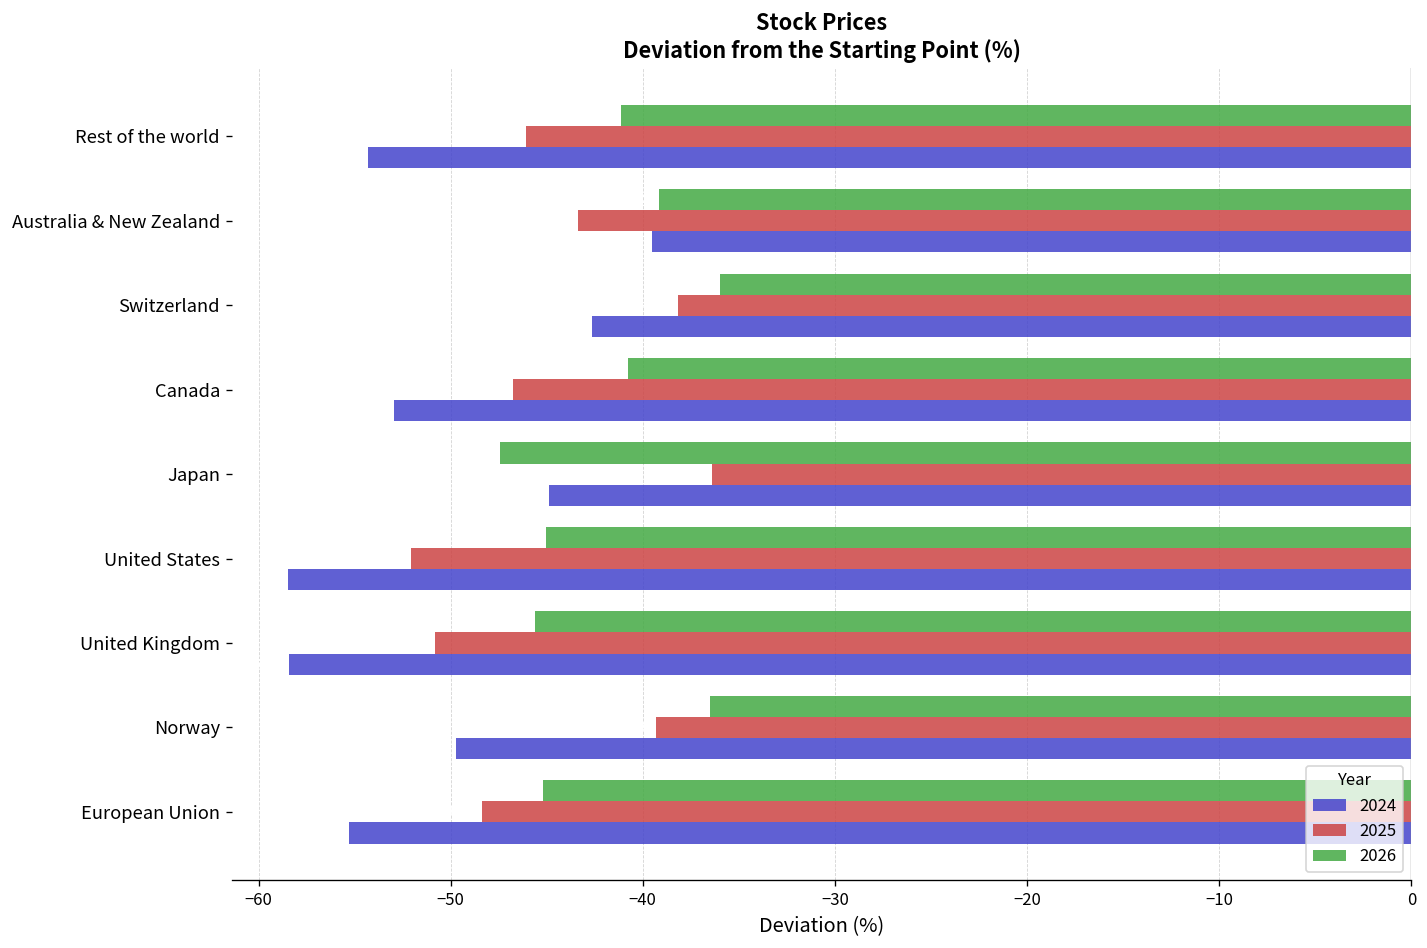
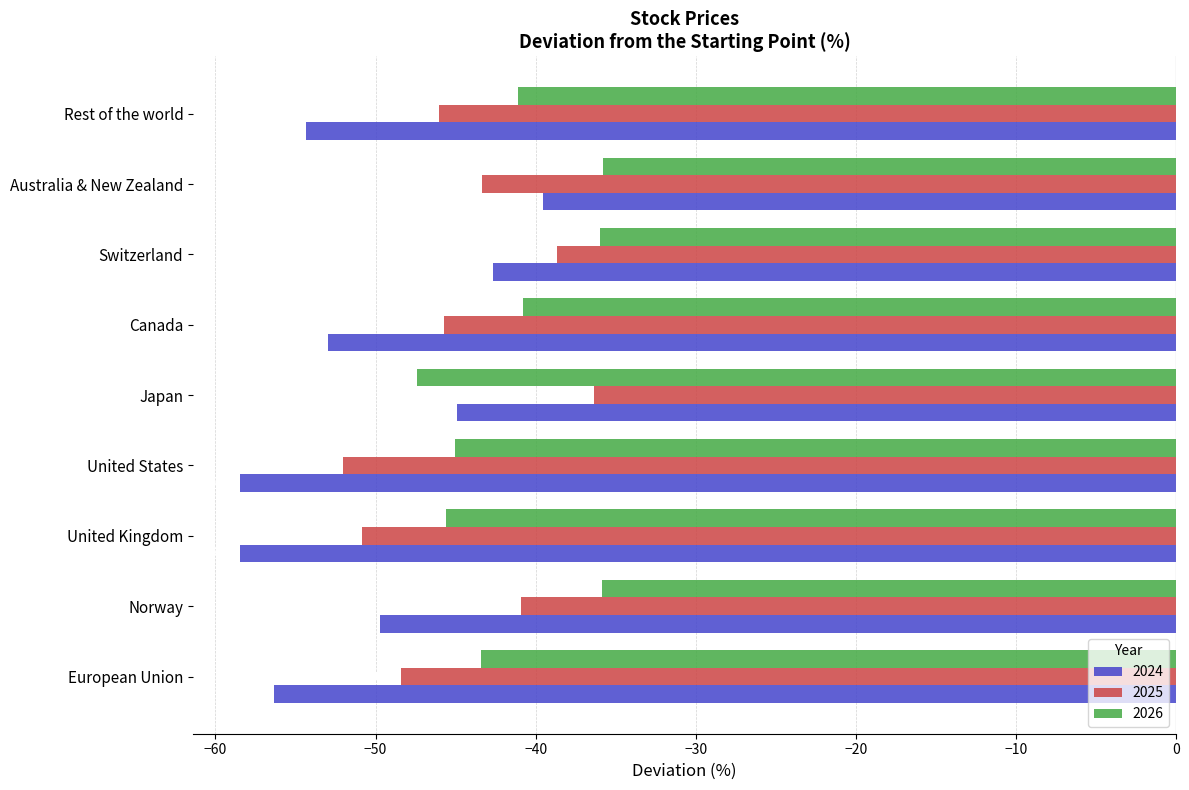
  {
    "2024": {
      "Rest of the world": -54.3,
      "Australia & New Zealand": -39.5,
      "Switzerland": -42.7,
      "Canada": -53.0,
      "Japan": -44.9,
      "United States": -58.5,
      "United Kingdom": -58.4,
      "Norway": -49.7,
-     "European Union": -55.3
+     "European Union": -56.3
    },
    "2025": {
      "Rest of the world": -46.1,
      "Australia & New Zealand": -43.4,
-     "Switzerland": -38.1,
-     "Canada": -46.8,
+     "Switzerland": -38.7,
+     "Canada": -45.7,
      "Japan": -36.4,
      "United States": -52.1,
      "United Kingdom": -50.8,
-     "Norway": -39.3,
+     "Norway": -40.9,
      "European Union": -48.4
    },
    "2026": {
      "Rest of the world": -41.1,
-     "Australia & New Zealand": -39.2,
+     "Australia & New Zealand": -35.8,
      "Switzerland": -36.0,
      "Canada": -40.8,
      "Japan": -47.4,
      "United States": -45.0,
      "United Kingdom": -45.6,
-     "Norway": -36.5,
-     "European Union": -45.2
+     "Norway": -35.9,
+     "European Union": -43.4
    }
  }
